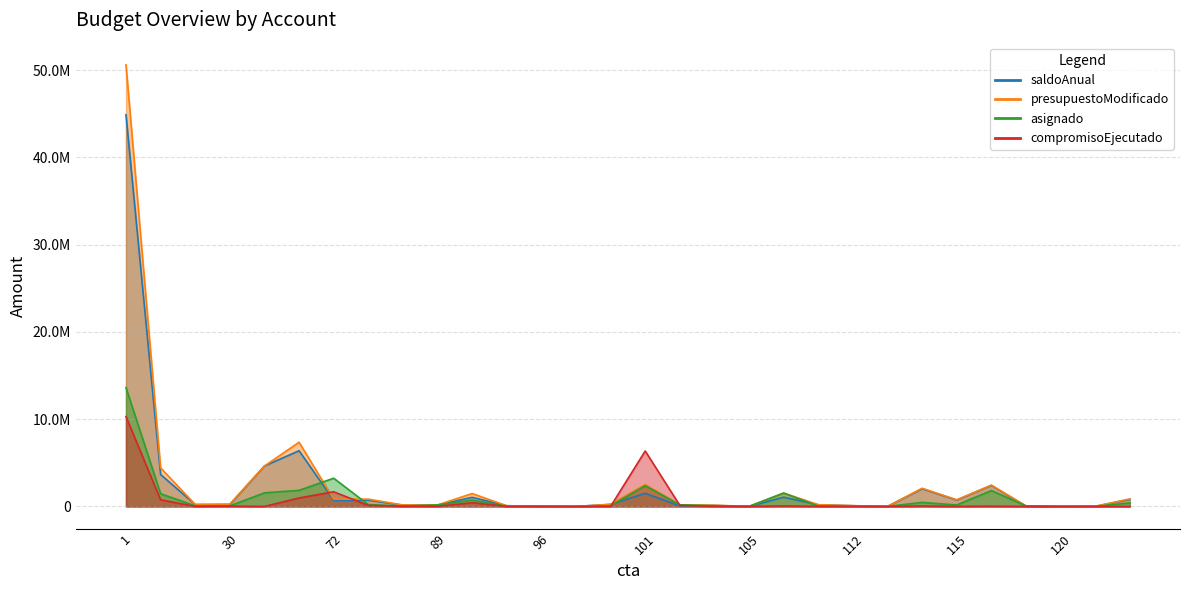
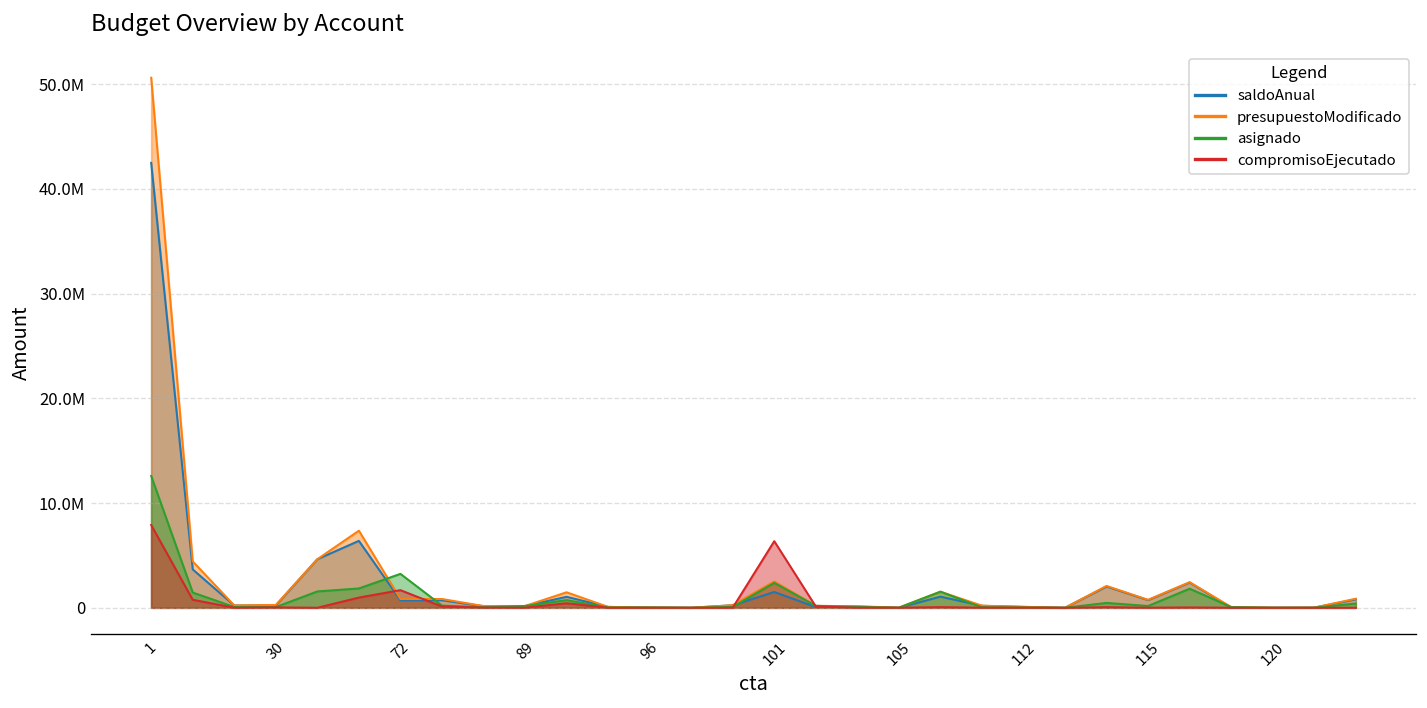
  {
    "saldoAnual": {
-     "1": 45000000,
+     "1": 42000000,
      "101": 2000000
    },
    "presupuestoModificado": {
      "1": 51000000
    },
    "asignado": {
-     "1": 14000000,
+     "1": 13000000,
      "72": 3000000
    },
    "compromisoEjecutado": {
-     "1": 10000000,
+     "1": 8000000,
      "72": 2000000,
      "101": 6000000
    }
  }
